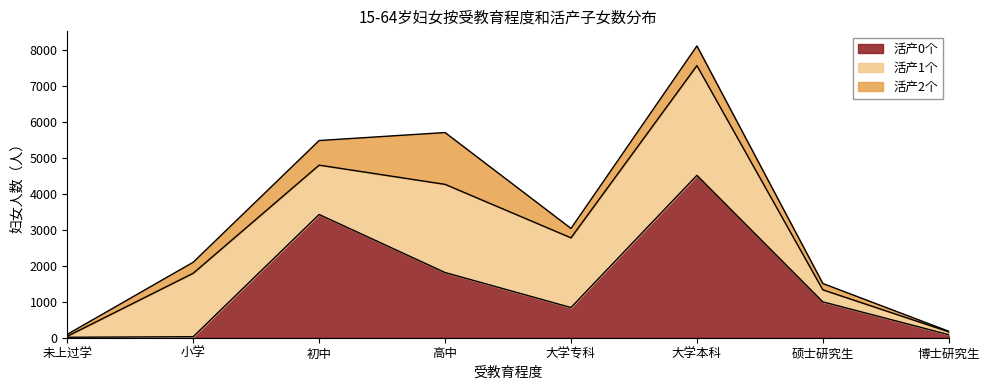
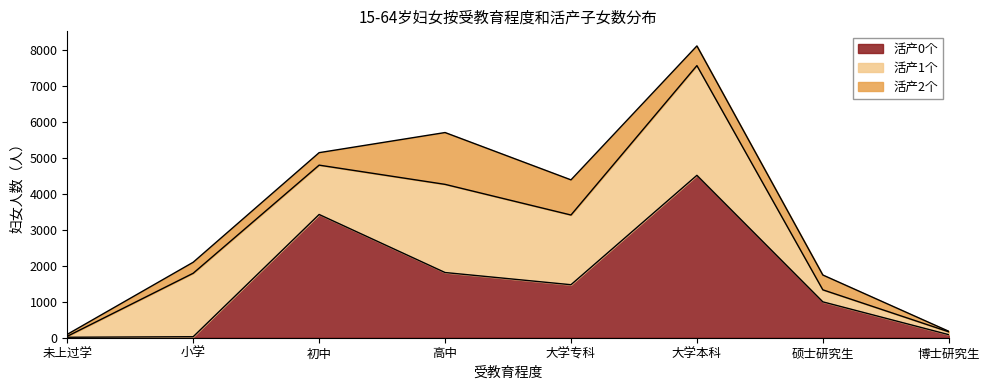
  {
    "活产0个": {
      "小学": 0,
      "初中": 3400,
      "高中": 1800,
-     "大学专科": 800,
+     "大学专科": 1500,
      "大学本科": 4500,
      "硕士研究生": 1000,
      "博士研究生": 100
    },
    "活产1个": {
      "小学": 1800,
      "初中": 1400,
      "高中": 2500,
      "大学专科": 1900,
      "大学本科": 3000,
      "硕士研究生": 300
    },
    "活产2个": {
      "小学": 300,
-     "初中": 700,
+     "初中": 300,
      "高中": 1400,
-     "大学专科": 300,
+     "大学专科": 1000,
      "大学本科": 500,
-     "硕士研究生": 200
+     "硕士研究生": 400
    }
  }
